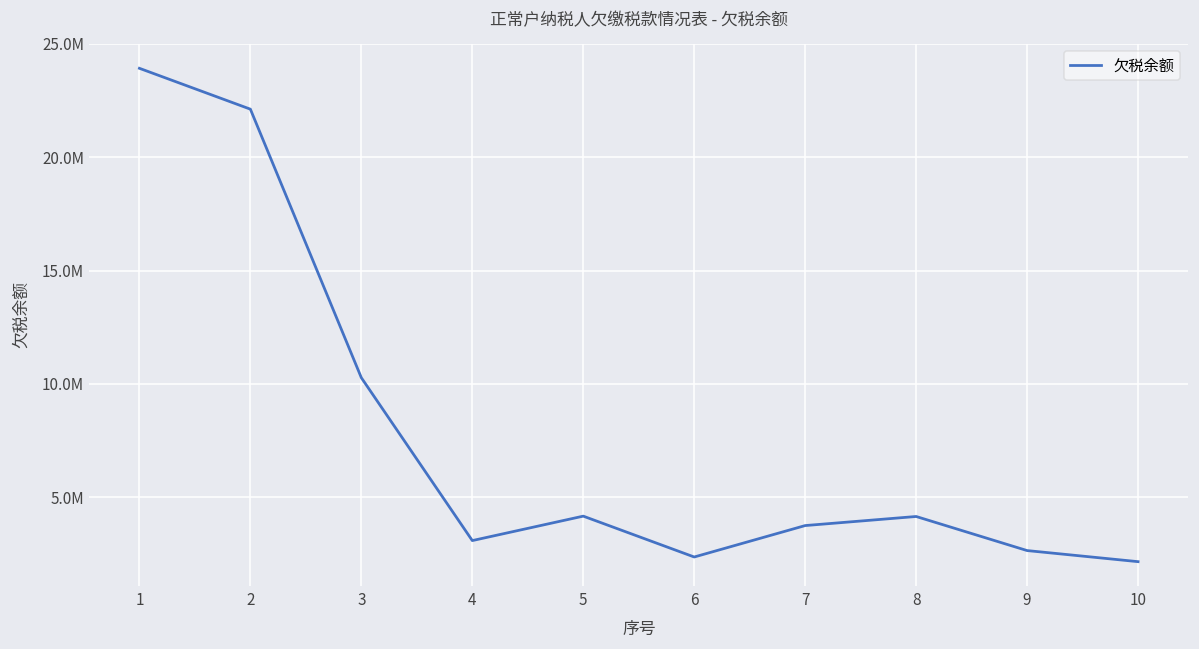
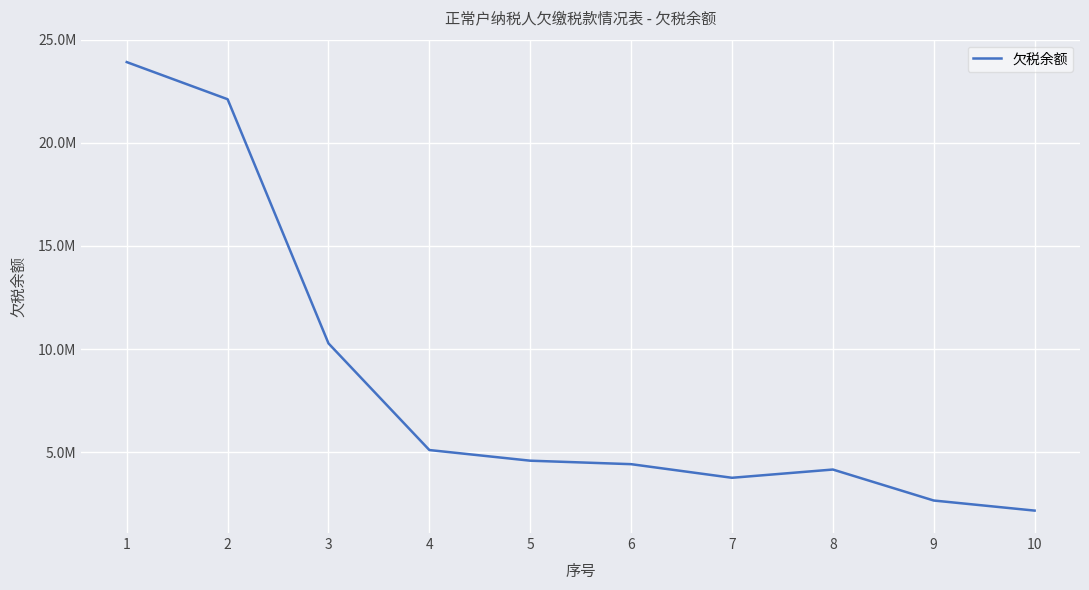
  {
    "1": 23900000,
    "2": 22100000,
    "3": 10300000,
-   "4": 3100000,
-   "5": 4200000,
-   "6": 2400000,
+   "4": 5100000,
+   "5": 4600000,
+   "6": 4400000,
    "7": 3800000,
    "8": 4200000,
    "9": 2700000,
    "10": 2200000
  }
